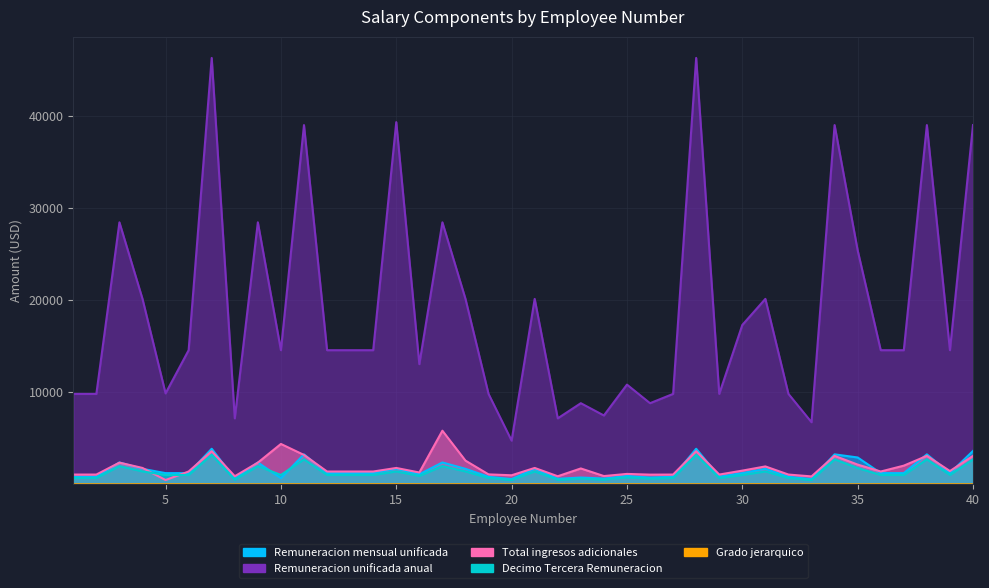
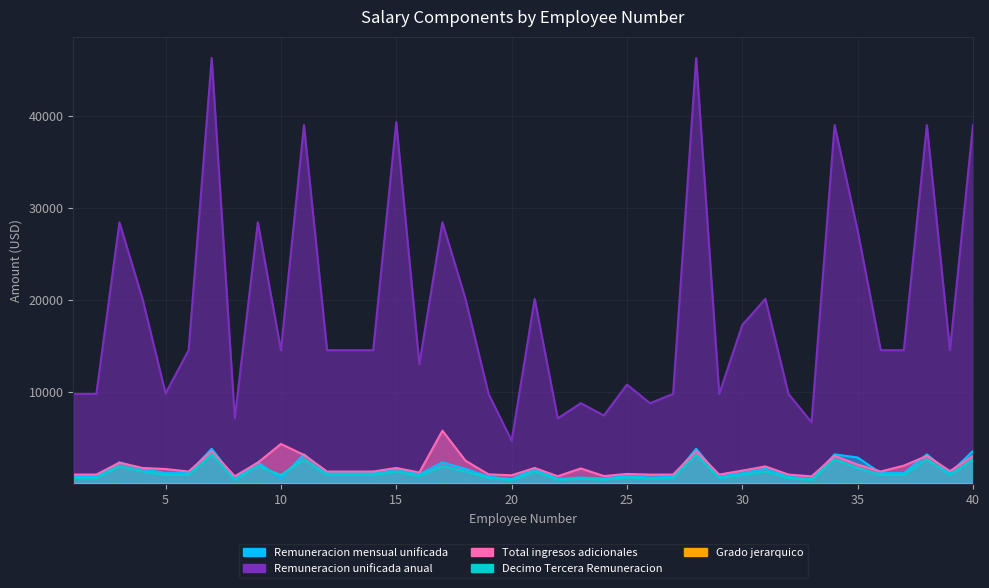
  {
    "Remuneracion unificada anual": {
      "5": 10000,
      "10": 15000,
      "15": 39000,
      "20": 5000,
      "25": 11000,
      "30": 17000,
-     "35": 25000,
+     "35": 28000,
      "40": 39000
    },
    "Total ingresos adicionales": {
-     "5": 0,
+     "5": 2000,
      "10": 4000,
      "20": 1000,
      "35": 2000,
      "40": 3000
    },
    "Grado jerarquico": {
      "5": 0,
      "10": 0,
      "15": 0,
      "20": 0,
      "25": 0,
      "30": 0,
      "35": 0,
      "40": 0
    }
  }
